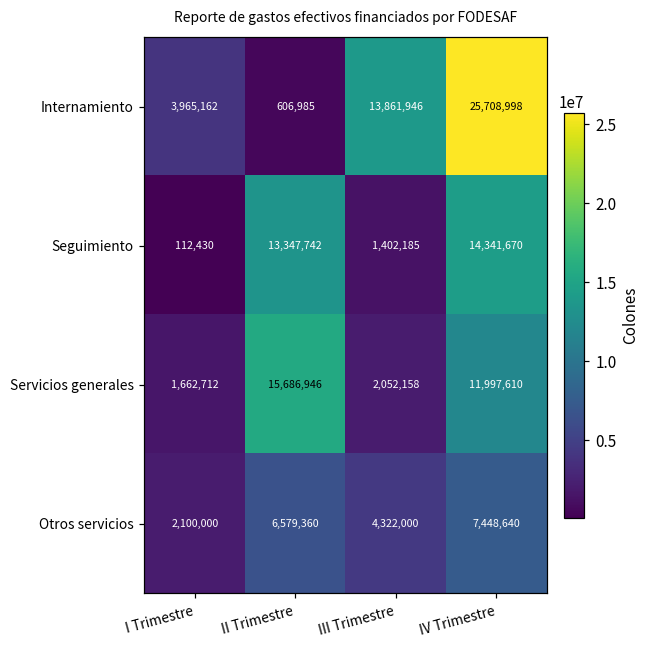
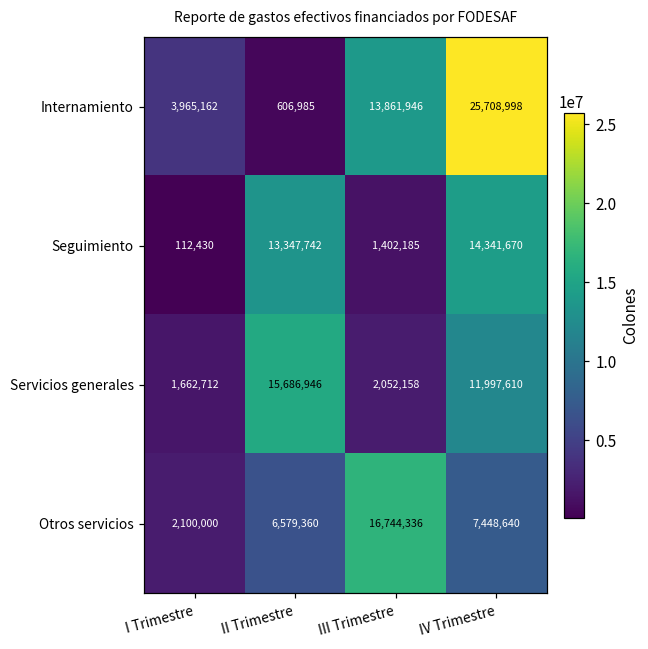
  {
    "Internamiento": {
      "I Trimestre": "3,965,162",
      "II Trimestre": "606,985",
      "III Trimestre": "13,861,946",
      "IV Trimestre": "25,708,998"
    },
    "Seguimiento": {
      "I Trimestre": "112,430",
      "II Trimestre": "13,347,742",
      "III Trimestre": "1,402,185",
      "IV Trimestre": "14,341,670"
    },
    "Servicios generales": {
      "I Trimestre": "1,662,712",
      "II Trimestre": "15,686,946",
      "III Trimestre": "2,052,158",
      "IV Trimestre": "11,997,610"
    },
    "Otros servicios": {
      "I Trimestre": "2,100,000",
      "II Trimestre": "6,579,360",
-     "III Trimestre": "4,322,000",
+     "III Trimestre": "16,744,336",
      "IV Trimestre": "7,448,640"
    }
  }
